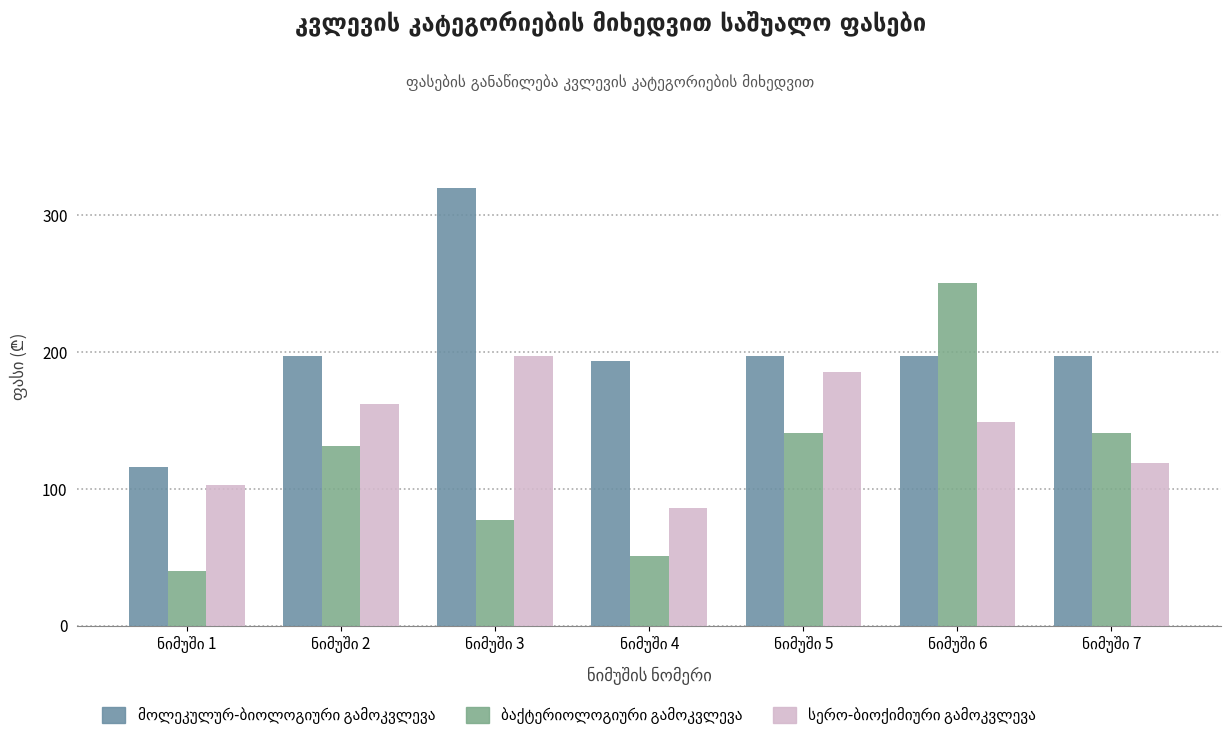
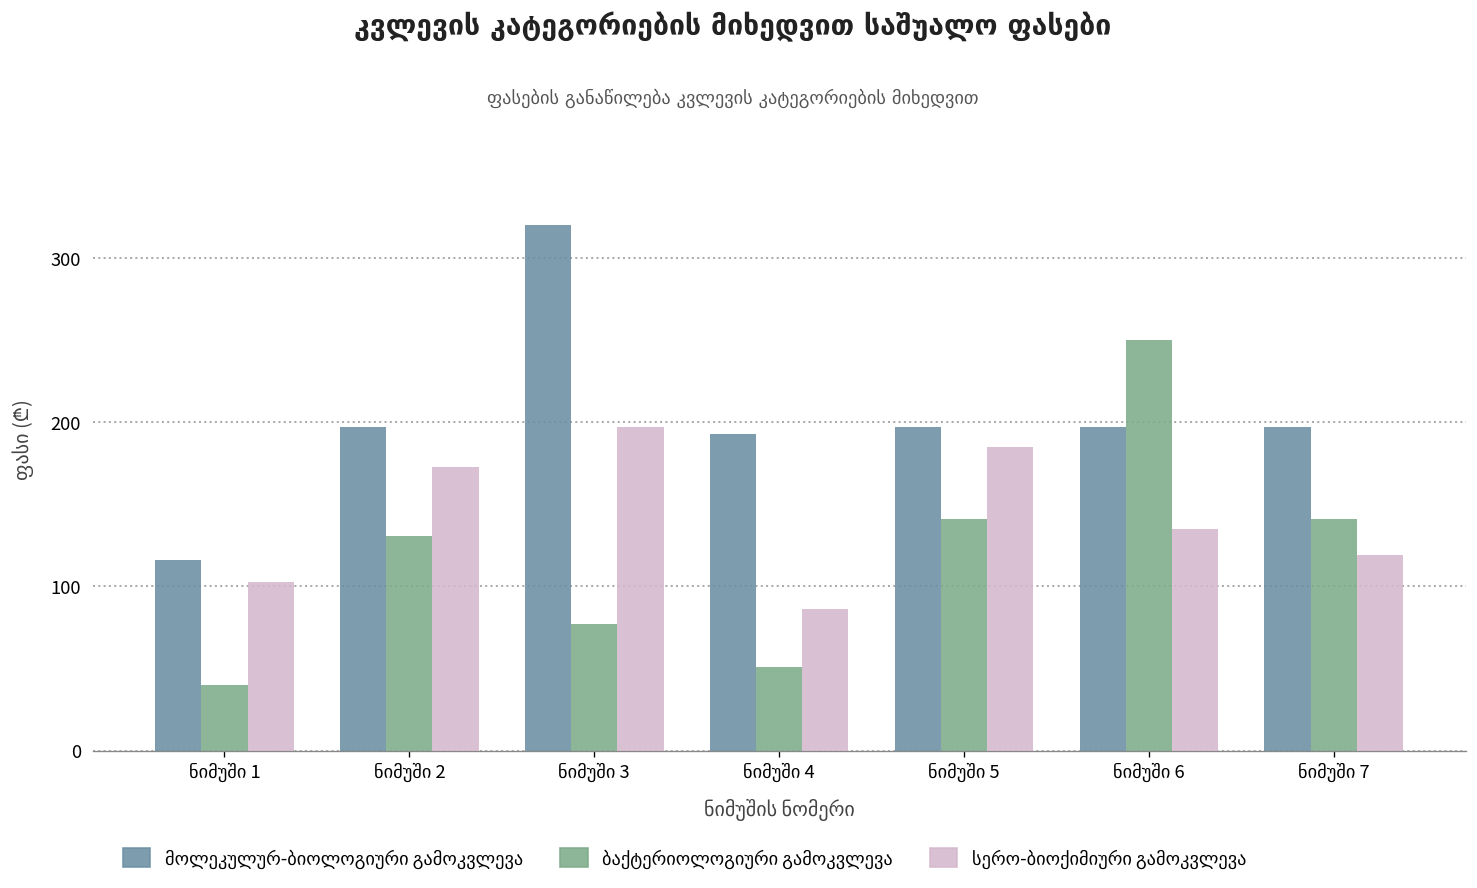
  {
    "სერო-ბიოქიმიური გამოკვლევა": {
      "ნიმუში 1": 103,
-     "ნიმუში 2": 162,
+     "ნიმუში 2": 173,
      "ნიმუში 3": 197,
      "ნიმუში 4": 86,
      "ნიმუში 5": 185,
-     "ნიმუში 6": 149,
+     "ნიმუში 6": 135,
      "ნიმუში 7": 119
    }
  }
